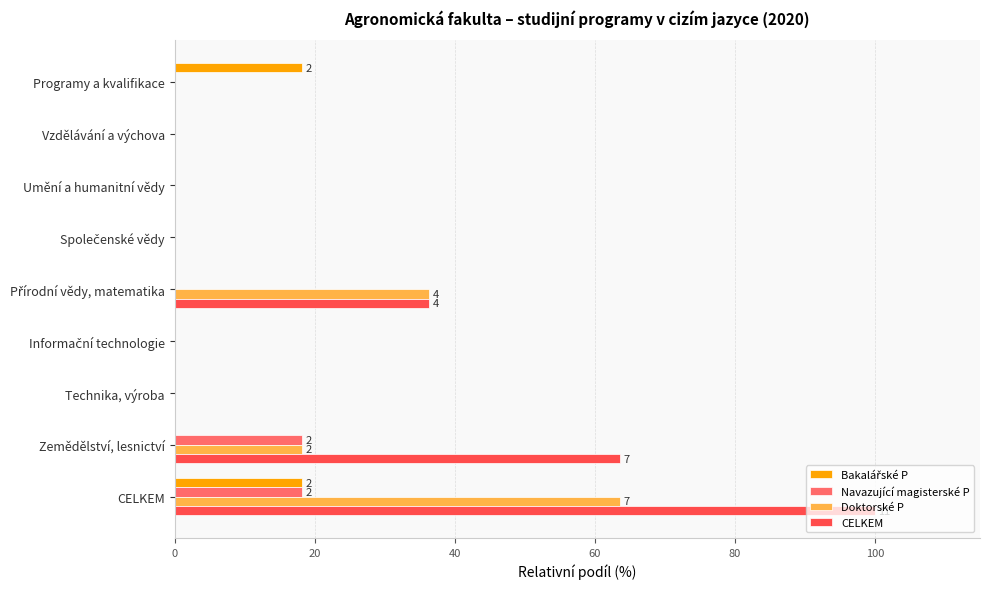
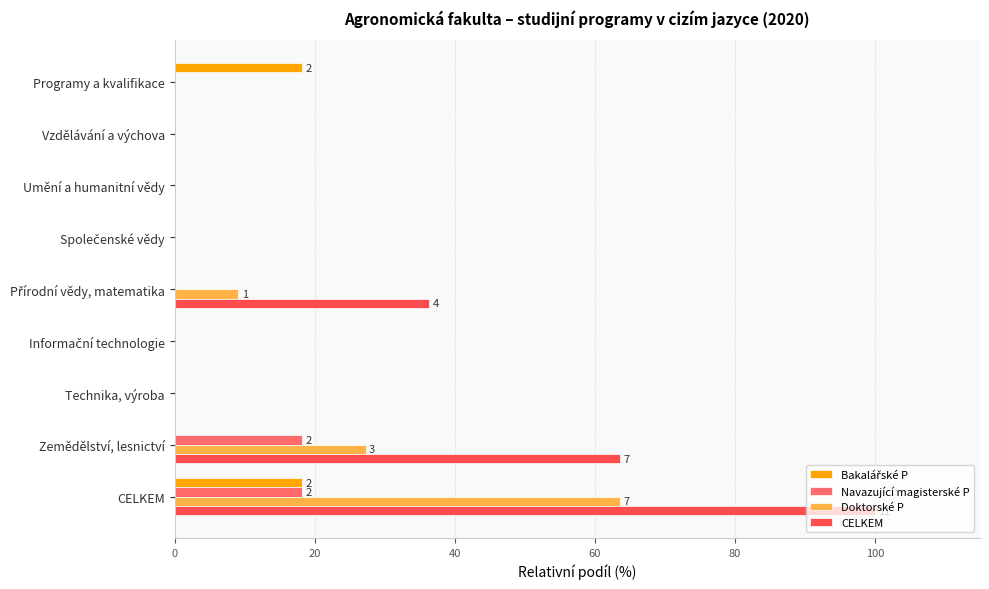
  {
    "Bakalářské P": {
      "Vzdělávání a výchova": 0,
      "Umění a humanitní vědy": 0,
      "Společenské vědy": 0,
      "Přírodní vědy, matematika": 0,
      "Informační technologie": 0,
      "Technika, výroba": 0,
      "Zemědělství, lesnictví": 0
    },
    "Doktorské P": {
-     "Přírodní vědy, matematika": 4,
-     "Zemědělství, lesnictví": 2
+     "Přírodní vědy, matematika": 1,
+     "Zemědělství, lesnictví": 3
    }
  }
